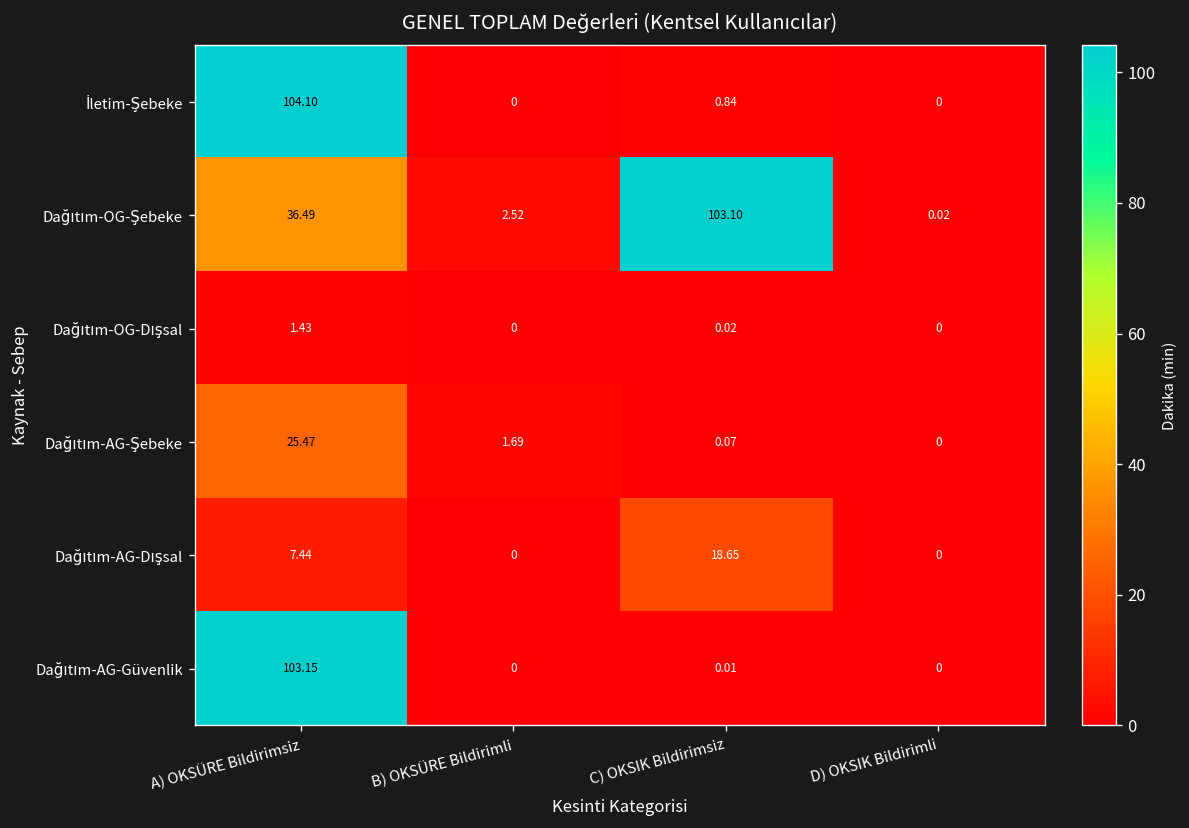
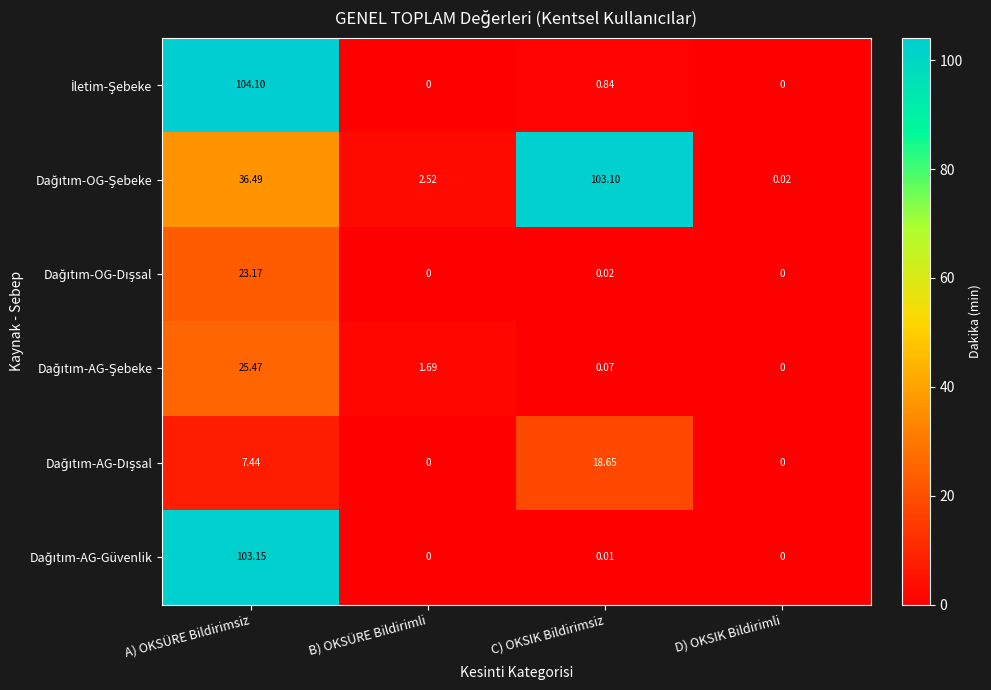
  {
    "İletim-Şebeke": {
      "A) OKSÜRE Bildirimsiz": 104.10,
      "B) OKSÜRE Bildirimli": 0,
      "C) OKSIK Bildirimsiz": 0.84,
      "D) OKSIK Bildirimli": 0
    },
    "Dağıtım-OG-Şebeke": {
      "A) OKSÜRE Bildirimsiz": 36.49,
      "B) OKSÜRE Bildirimli": 2.52,
      "C) OKSIK Bildirimsiz": 103.10,
      "D) OKSIK Bildirimli": 0.02
    },
    "Dağıtım-OG-Dışsal": {
-     "A) OKSÜRE Bildirimsiz": 1.43,
+     "A) OKSÜRE Bildirimsiz": 23.17,
      "B) OKSÜRE Bildirimli": 0,
      "C) OKSIK Bildirimsiz": 0.02,
      "D) OKSIK Bildirimli": 0
    },
    "Dağıtım-AG-Şebeke": {
      "A) OKSÜRE Bildirimsiz": 25.47,
      "B) OKSÜRE Bildirimli": 1.69,
      "C) OKSIK Bildirimsiz": 0.07,
      "D) OKSIK Bildirimli": 0
    },
    "Dağıtım-AG-Dışsal": {
      "A) OKSÜRE Bildirimsiz": 7.44,
      "B) OKSÜRE Bildirimli": 0,
      "C) OKSIK Bildirimsiz": 18.65,
      "D) OKSIK Bildirimli": 0
    },
    "Dağıtım-AG-Güvenlik": {
      "A) OKSÜRE Bildirimsiz": 103.15,
      "B) OKSÜRE Bildirimli": 0,
      "C) OKSIK Bildirimsiz": 0.01,
      "D) OKSIK Bildirimli": 0
    }
  }
